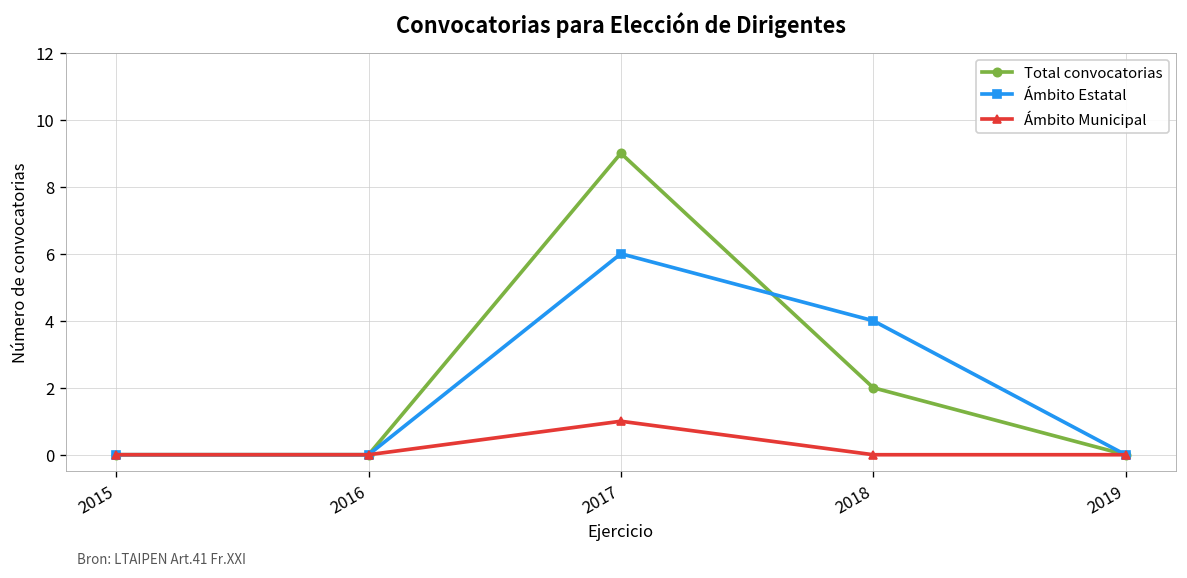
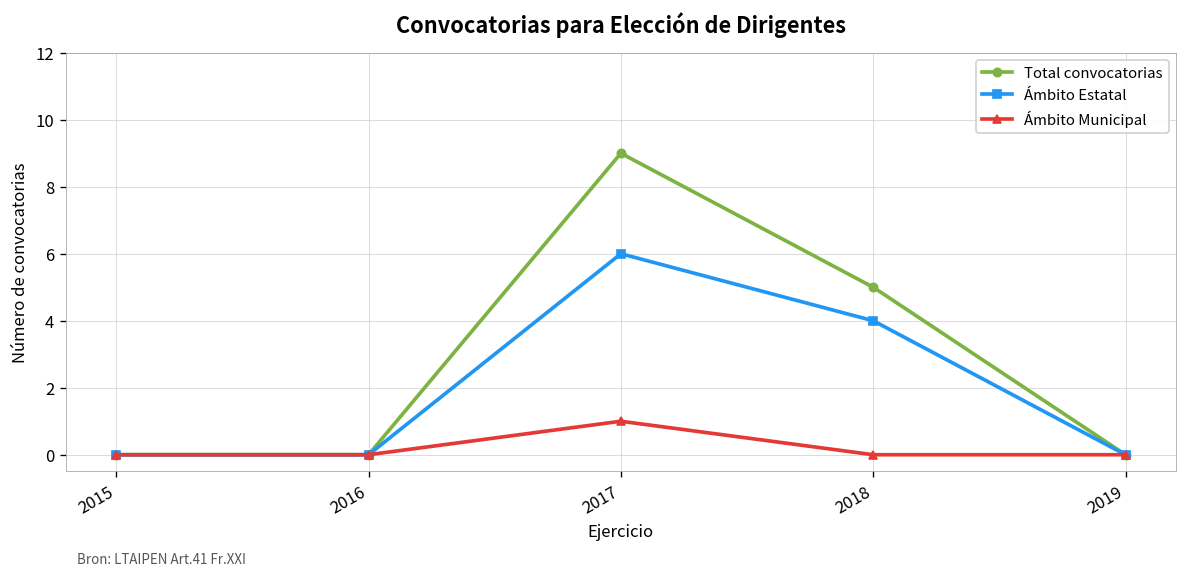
  {
    "Total convocatorias": {
      "2017": 9,
-     "2018": 2
+     "2018": 5
    },
    "Ámbito Estatal": {
      "2017": 6,
      "2018": 4
    },
    "Ámbito Municipal": {
      "2017": 1,
      "2018": 0
    }
  }
